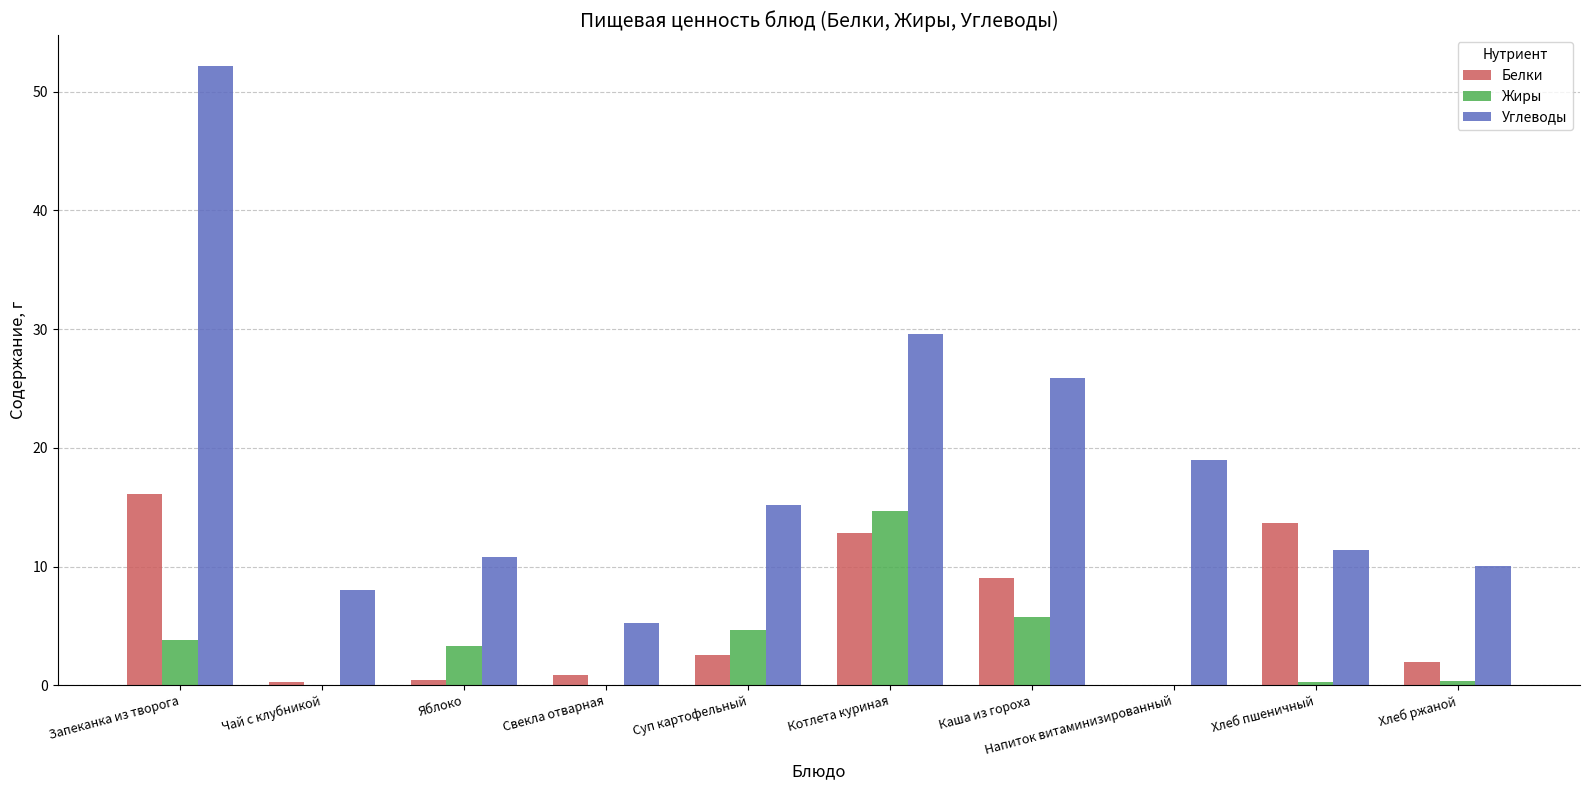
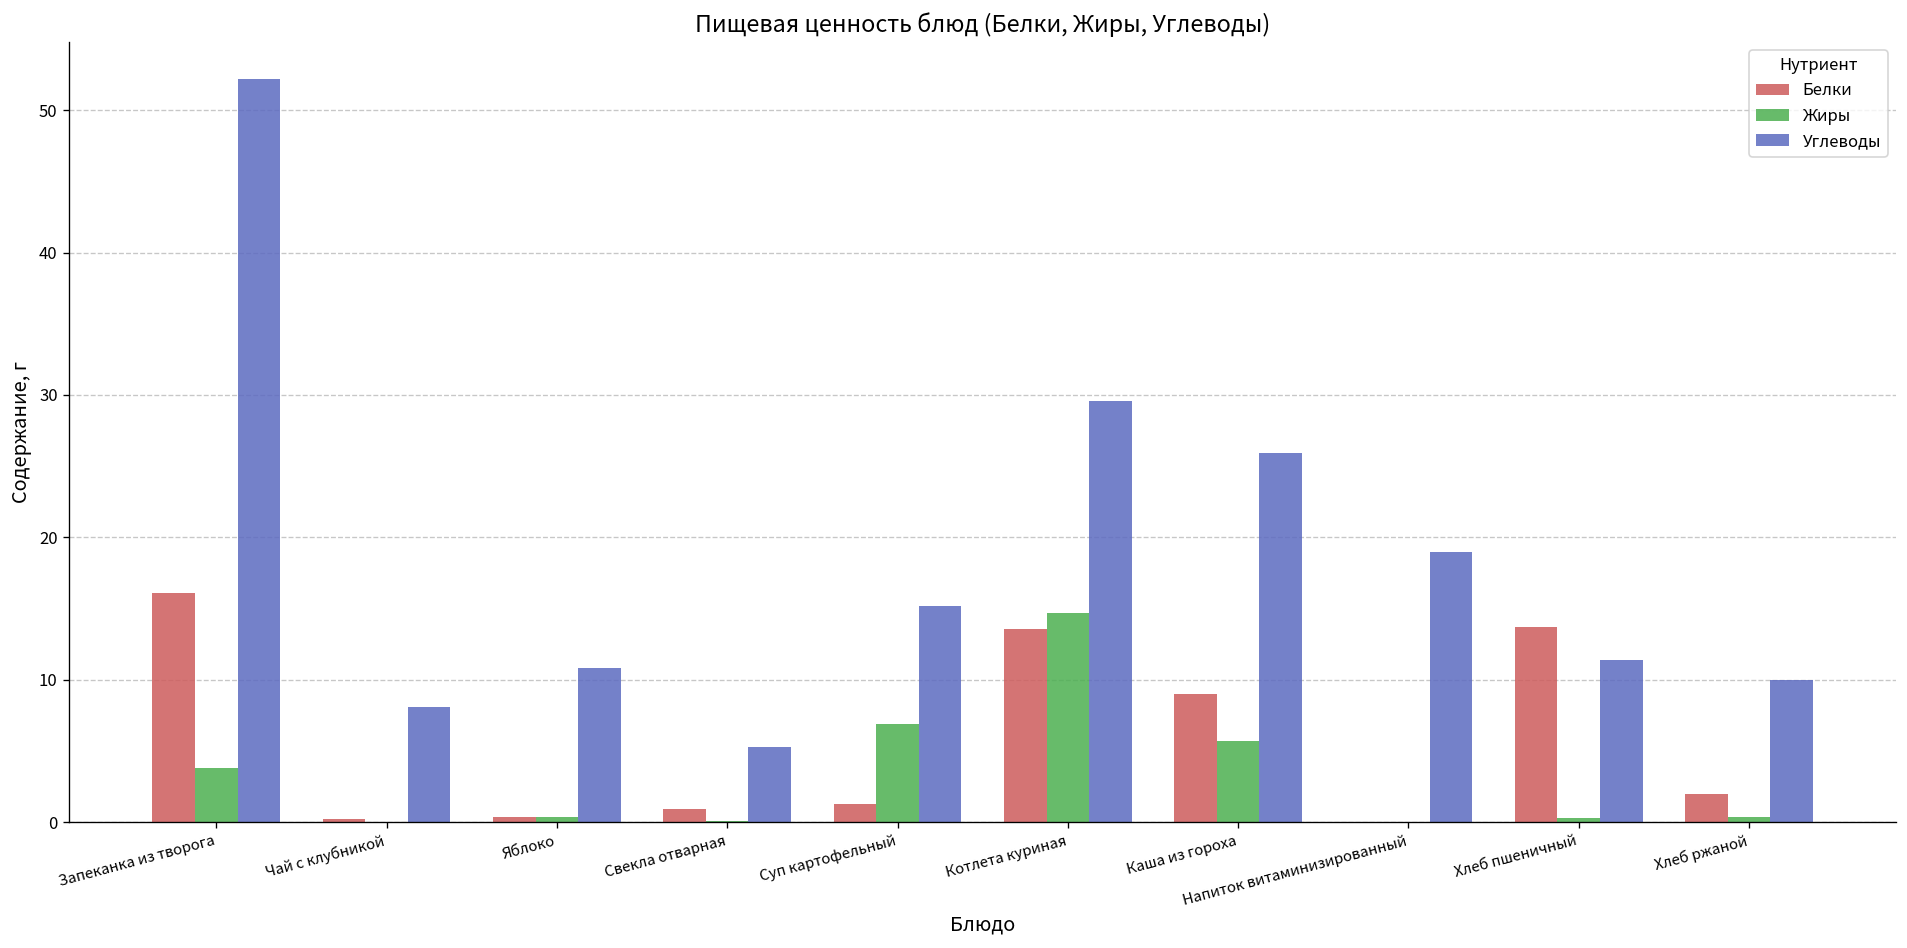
  {
    "Белки": {
      "Запеканка из творога": 16.1,
      "Чай с клубникой": 0.3,
      "Яблоко": 0.4,
      "Свекла отварная": 0.9,
-     "Суп картофельный": 2.6,
-     "Котлета куриная": 12.8,
+     "Суп картофельный": 1.3,
+     "Котлета куриная": 13.6,
      "Каша из гороха": 9.0,
      "Напиток витаминизированный": 0.0,
      "Хлеб пшеничный": 13.7,
      "Хлеб ржаной": 2.0
    },
    "Жиры": {
      "Запеканка из творога": 3.8,
-     "Яблоко": 3.3,
-     "Суп картофельный": 4.6,
+     "Яблоко": 0.4,
+     "Суп картофельный": 6.9,
      "Котлета куриная": 14.7,
      "Каша из гороха": 5.7,
      "Напиток витаминизированный": 0.0,
      "Хлеб пшеничный": 0.3,
      "Хлеб ржаной": 0.4
    },
    "Углеводы": {
      "Запеканка из творога": 52.2,
      "Чай с клубникой": 8.1,
      "Яблоко": 10.8,
      "Свекла отварная": 5.3,
      "Суп картофельный": 15.2,
      "Котлета куриная": 29.6,
      "Каша из гороха": 25.9,
      "Напиток витаминизированный": 19.0,
      "Хлеб пшеничный": 11.4,
      "Хлеб ржаной": 10.0
    }
  }
